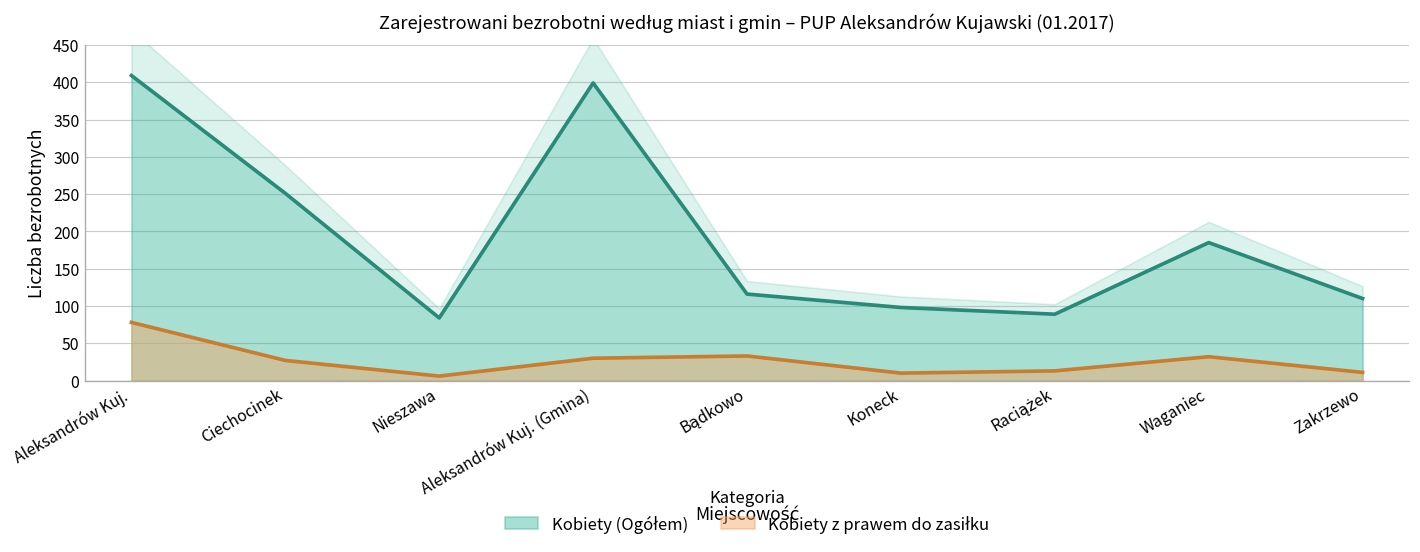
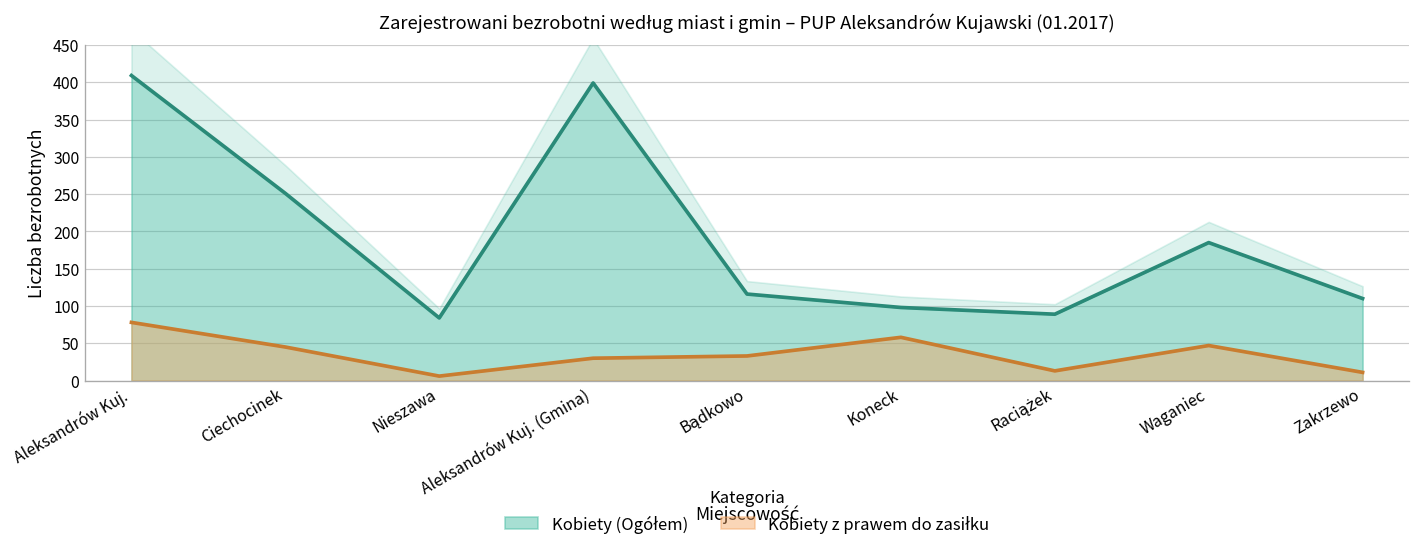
  {
    "Kobiety z prawem do zasiłku": {
      "Aleksandrów Kuj.": 80,
-     "Ciechocinek": 30,
+     "Ciechocinek": 50,
      "Nieszawa": 10,
      "Aleksandrów Kuj. (Gmina)": 30,
      "Bądkowo": 30,
-     "Koneck": 10,
+     "Koneck": 60,
      "Raciążek": 10,
-     "Waganiec": 30,
+     "Waganiec": 50,
      "Zakrzewo": 10
    }
  }
